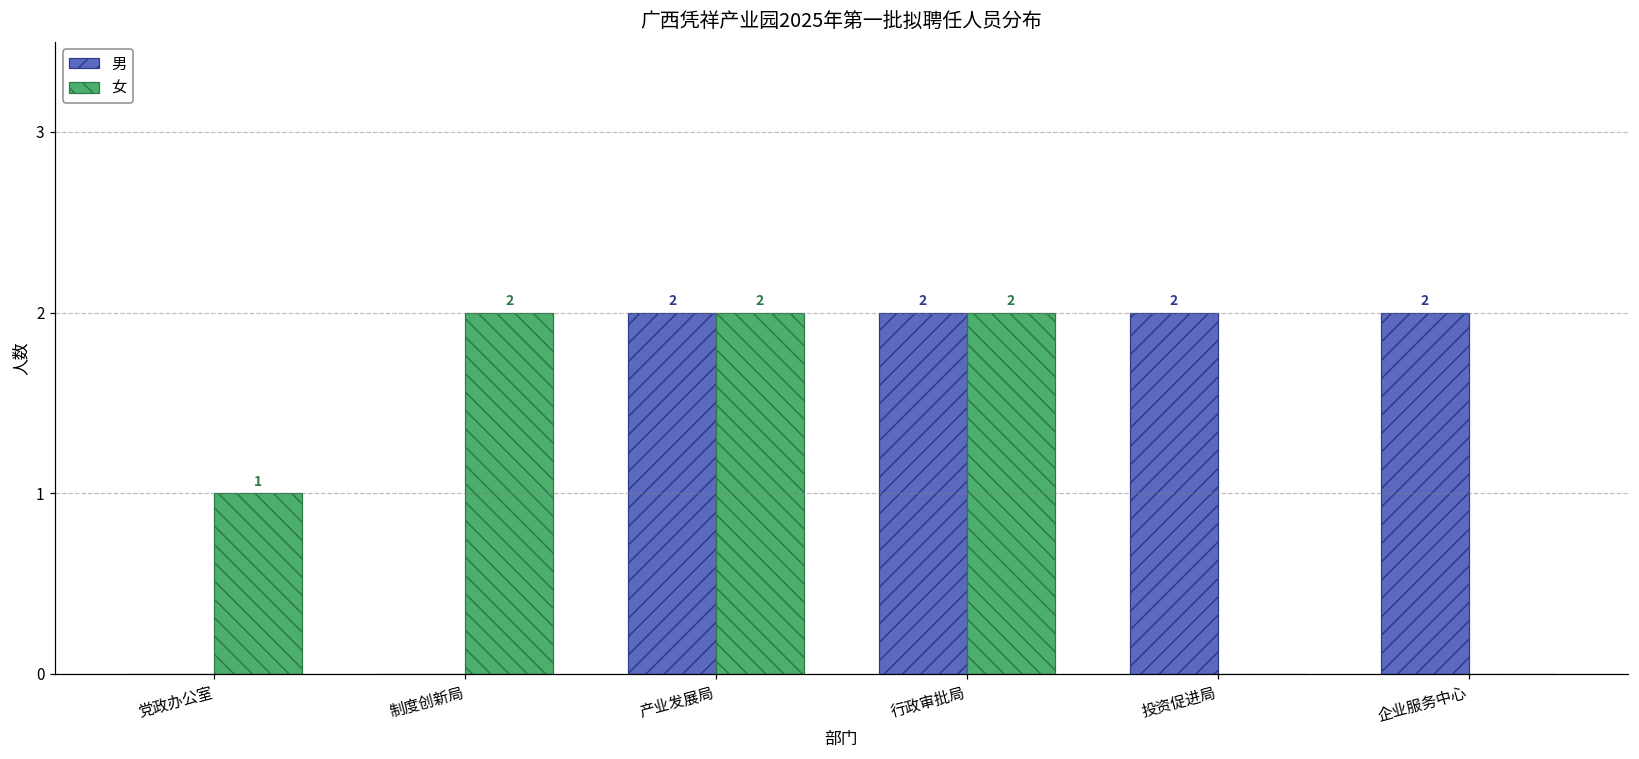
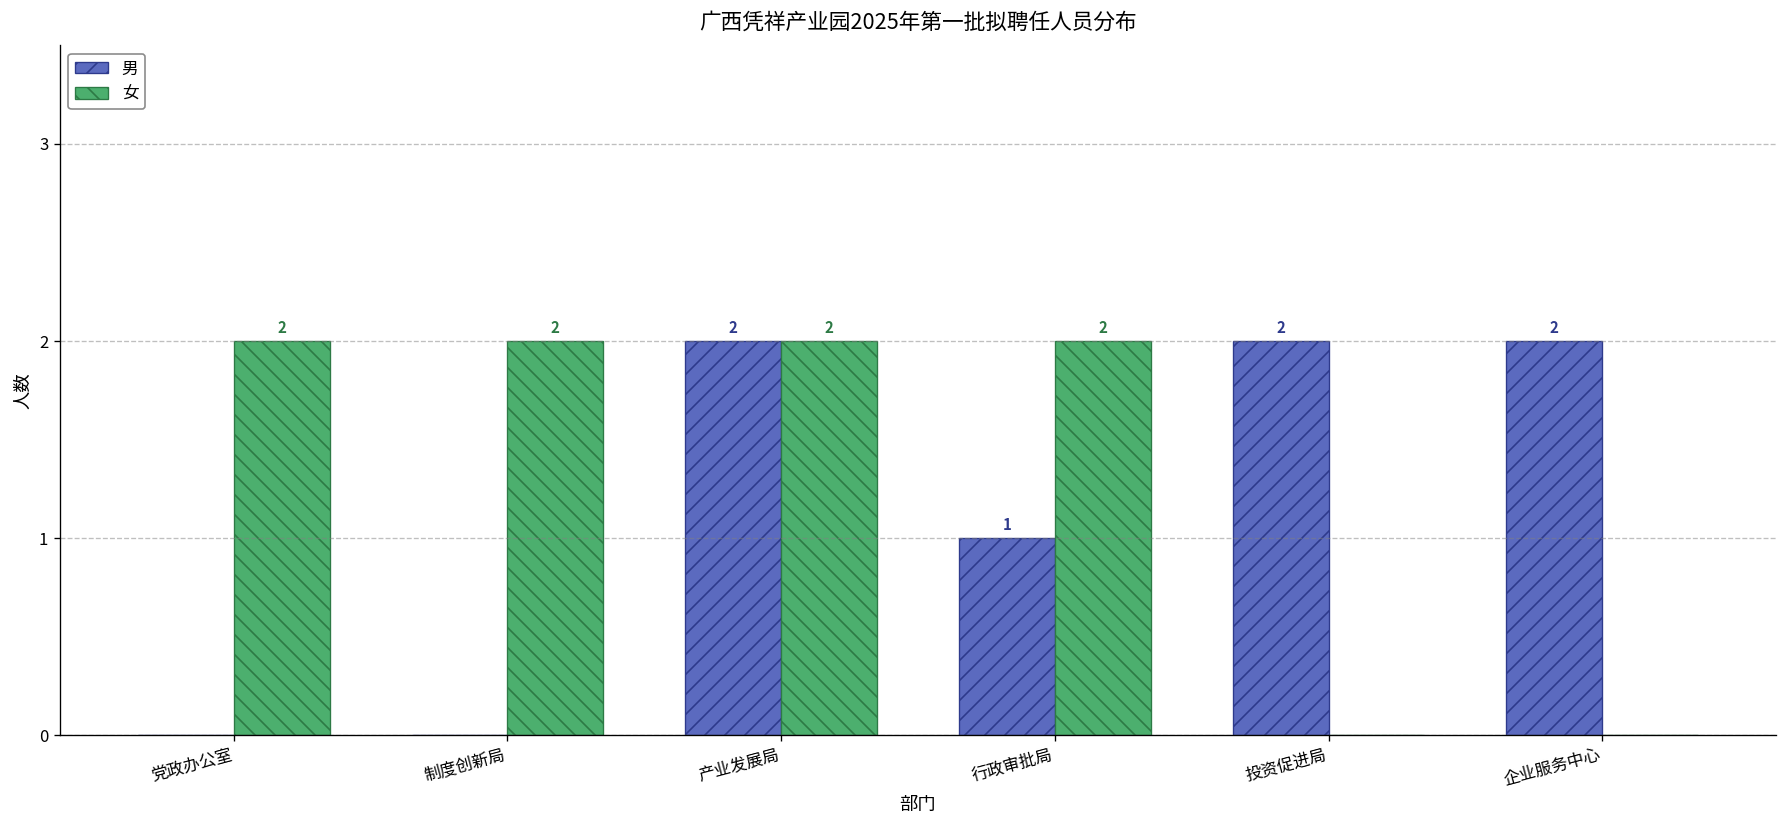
  {
    "男": {
      "产业发展局": 2,
-     "行政审批局": 2,
+     "行政审批局": 1,
      "投资促进局": 2,
      "企业服务中心": 2
    },
    "女": {
-     "党政办公室": 1,
+     "党政办公室": 2,
      "制度创新局": 2,
      "产业发展局": 2,
      "行政审批局": 2
    }
  }
